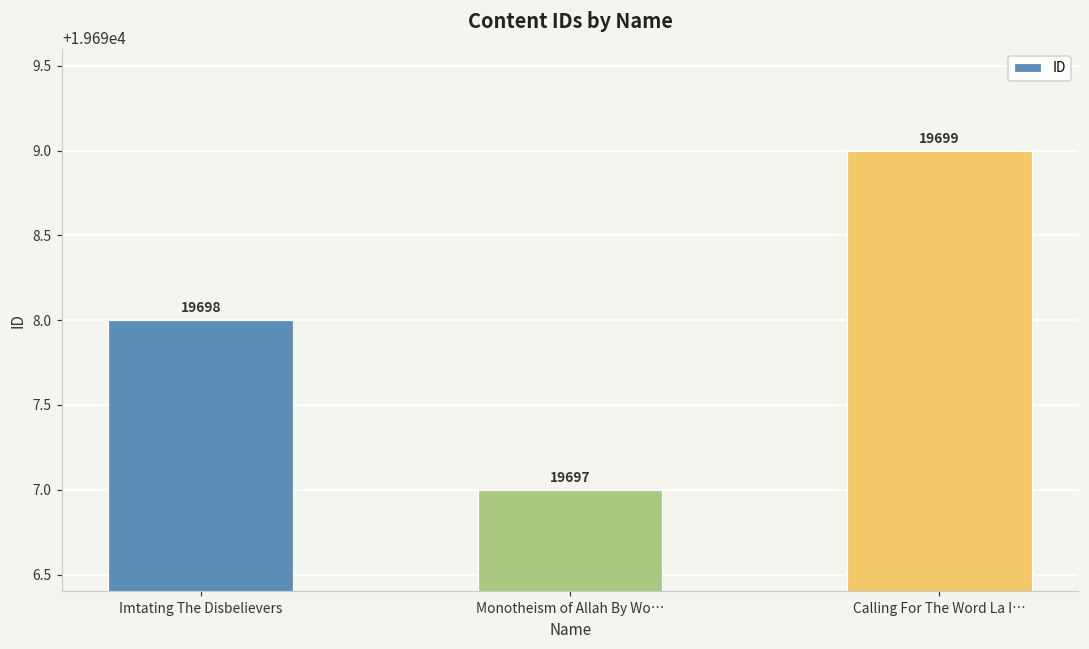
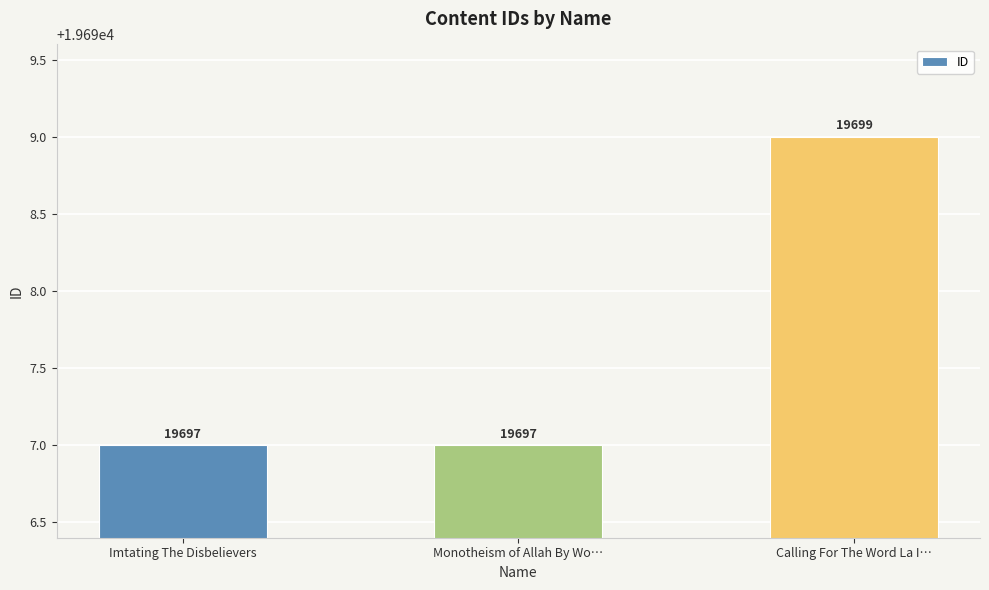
  {
-   "Imtating The Disbelievers": 19698,
+   "Imtating The Disbelievers": 19697,
    "Monotheism of Allah By Wo…": 19697,
    "Calling For The Word La I…": 19699
  }
